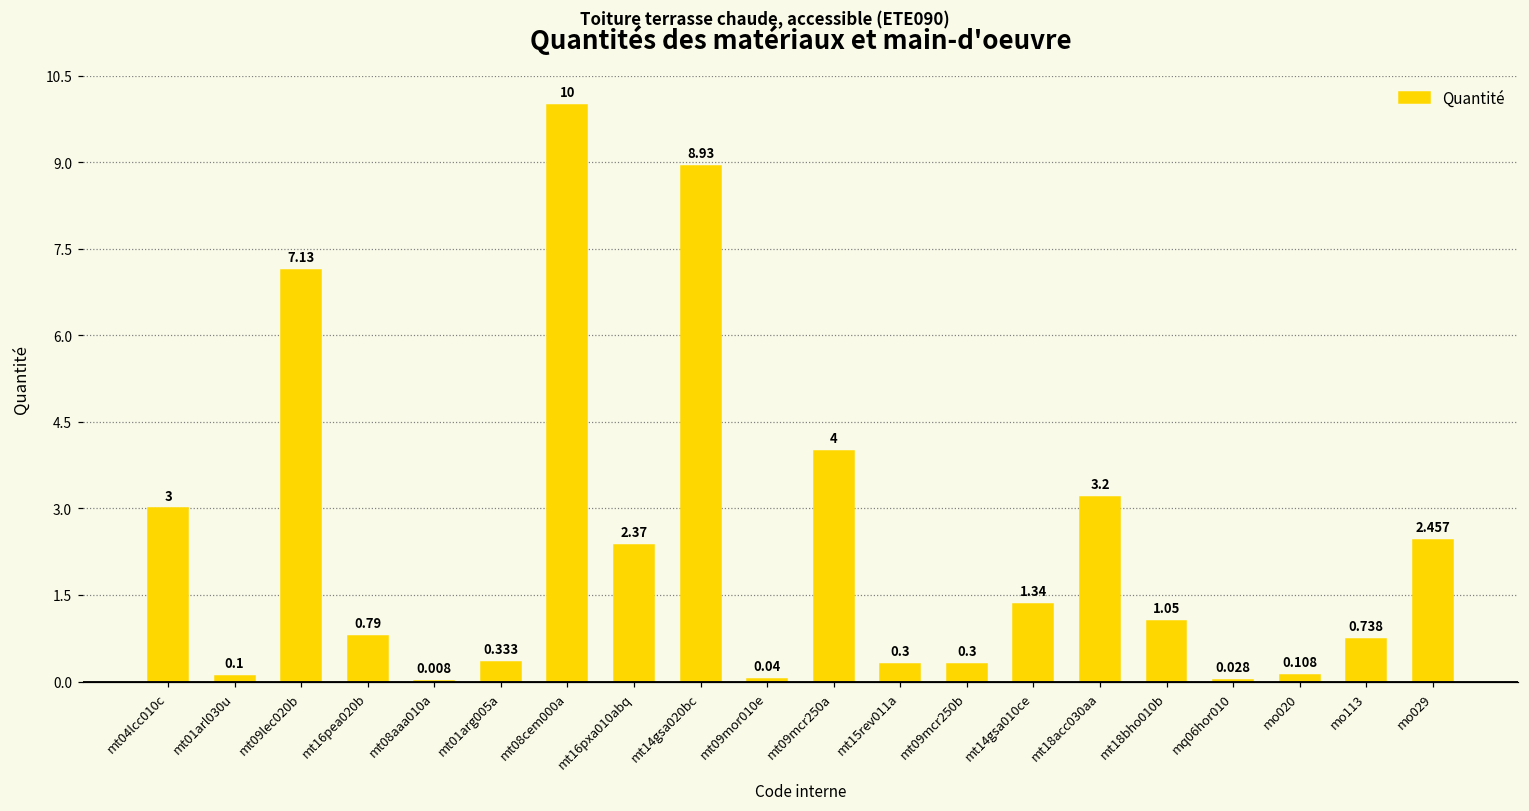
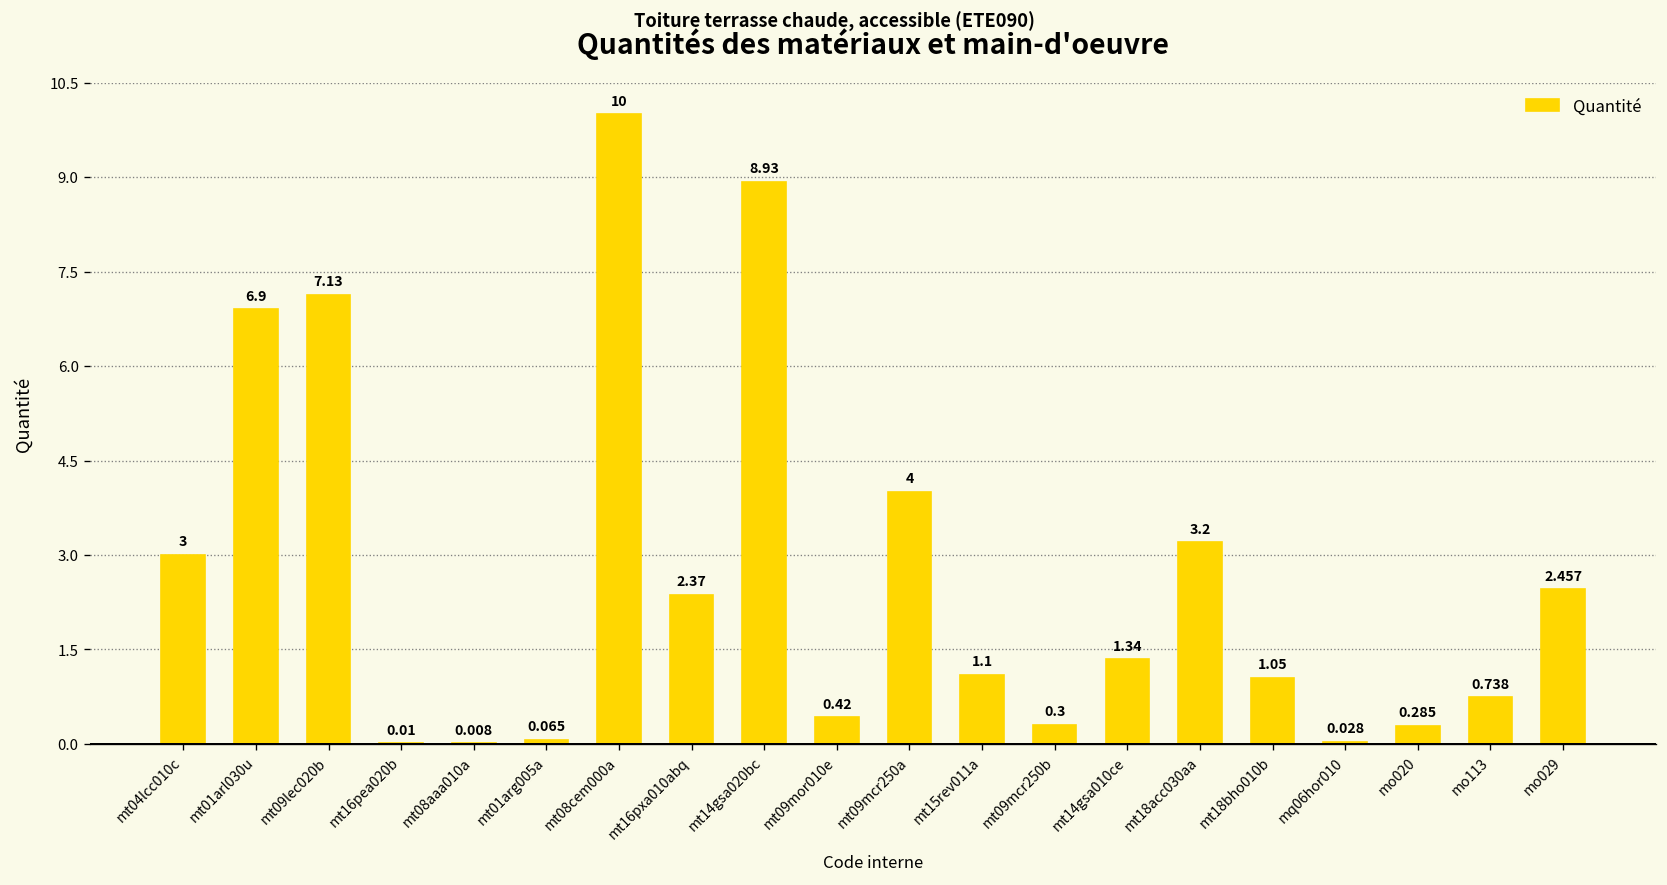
  {
    "mt04lcc010c": 3,
-   "mt01arl030u": 0.1,
+   "mt01arl030u": 6.9,
    "mt09lec020b": 7.13,
-   "mt16pea020b": 0.79,
+   "mt16pea020b": 0.01,
    "mt08aaa010a": 0.008,
-   "mt01arg005a": 0.333,
+   "mt01arg005a": 0.065,
    "mt08cem000a": 10,
    "mt16pxa010abq": 2.37,
    "mt14gsa020bc": 8.93,
-   "mt09mor010e": 0.04,
+   "mt09mor010e": 0.42,
    "mt09mcr250a": 4,
-   "mt15rev011a": 0.3,
+   "mt15rev011a": 1.1,
    "mt09mcr250b": 0.3,
    "mt14gsa010ce": 1.34,
    "mt18acc030aa": 3.2,
    "mt18bho010b": 1.05,
    "mq06hor010": 0.028,
-   "mo020": 0.108,
+   "mo020": 0.285,
    "mo113": 0.738,
    "mo029": 2.457
  }
